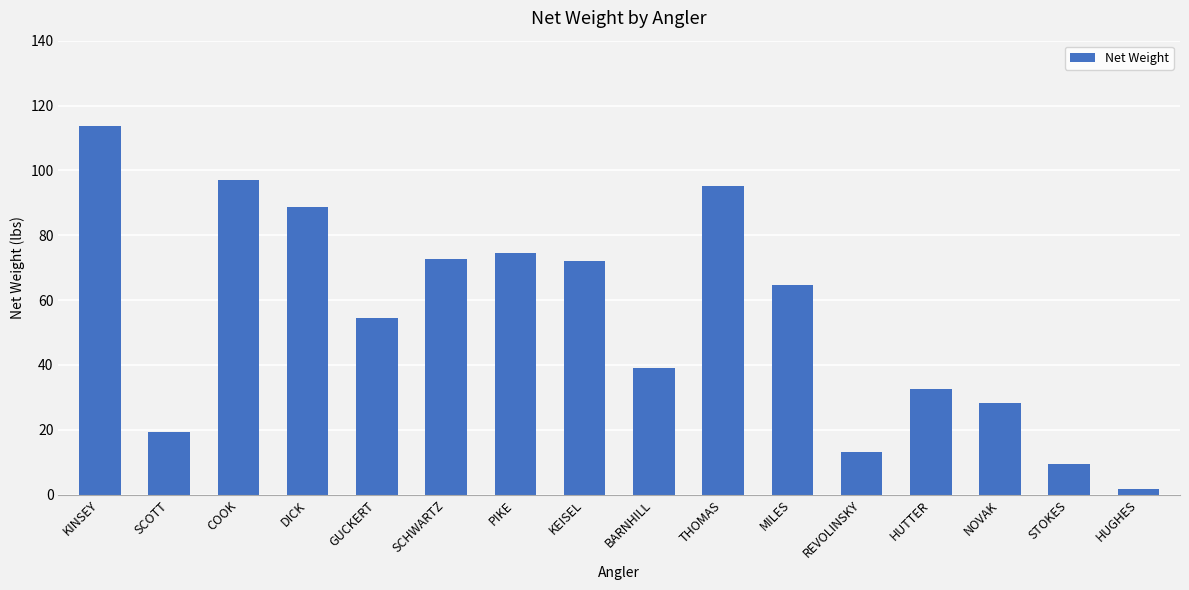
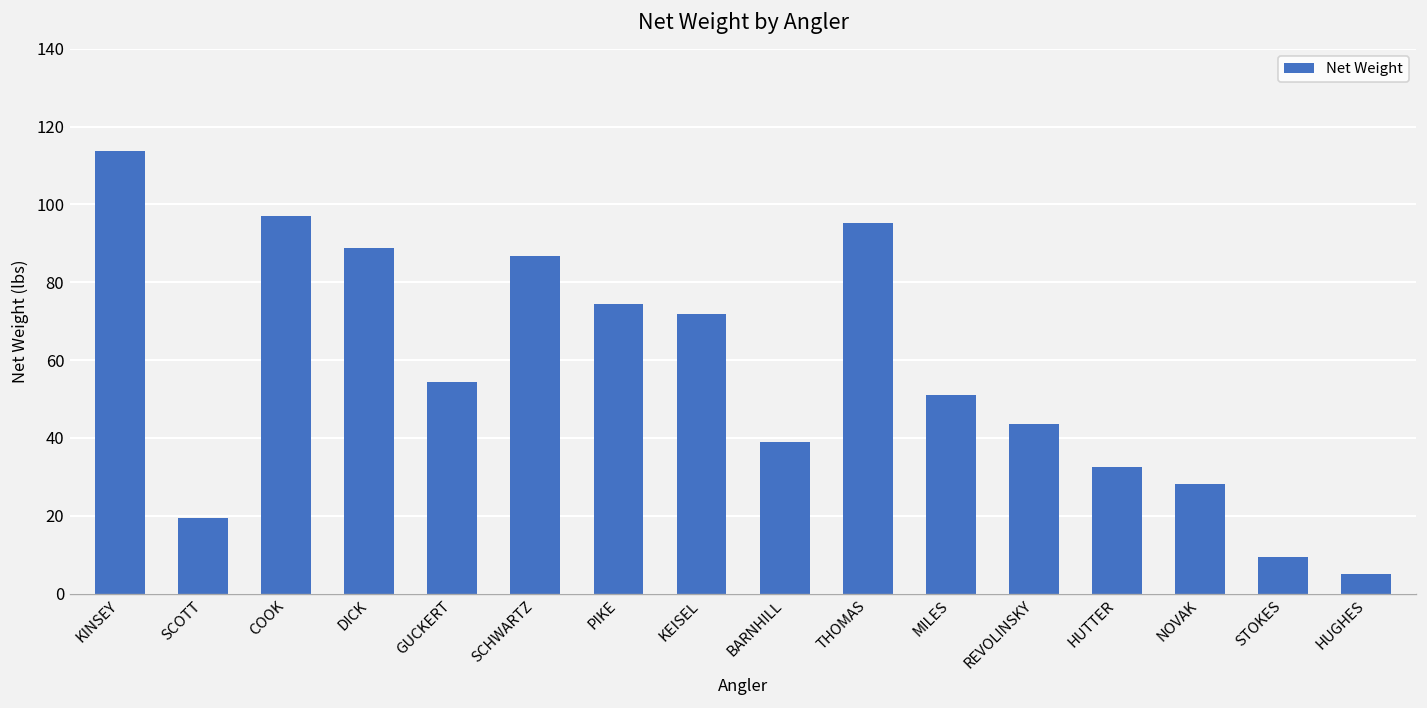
  {
    "KINSEY": 114,
    "SCOTT": 19,
    "COOK": 97,
    "DICK": 89,
    "GUCKERT": 54,
-   "SCHWARTZ": 73,
+   "SCHWARTZ": 87,
    "PIKE": 74,
    "KEISEL": 72,
    "BARNHILL": 39,
    "THOMAS": 95,
-   "MILES": 65,
-   "REVOLINSKY": 13,
+   "MILES": 51,
+   "REVOLINSKY": 44,
    "HUTTER": 32,
    "NOVAK": 28,
    "STOKES": 9,
-   "HUGHES": 2
+   "HUGHES": 5
  }
